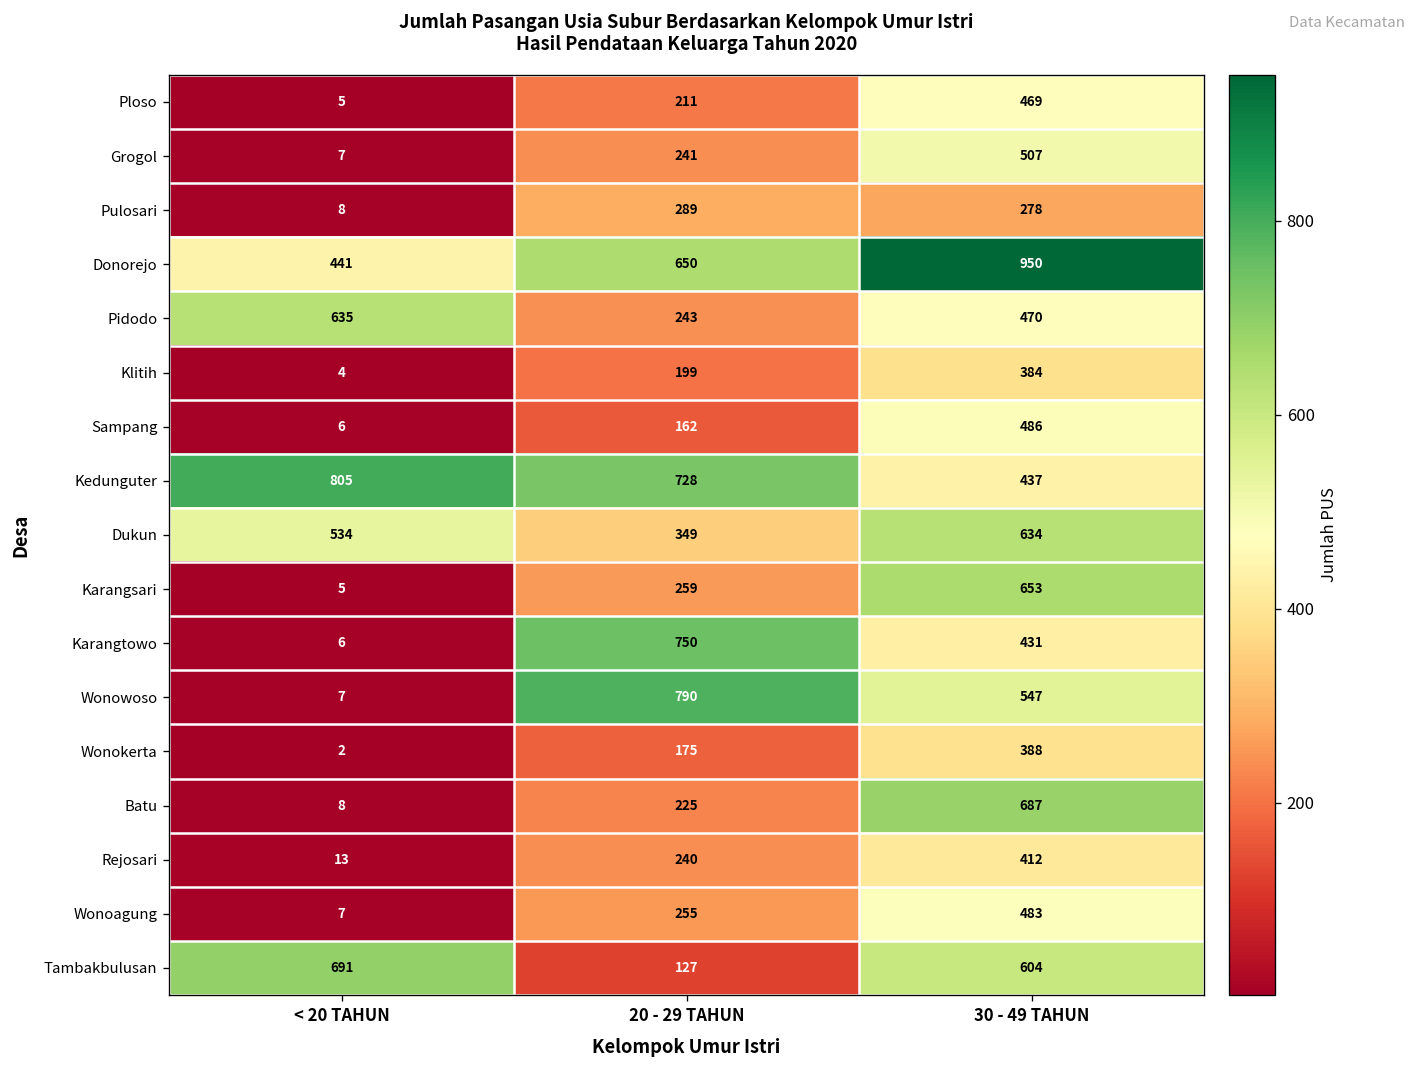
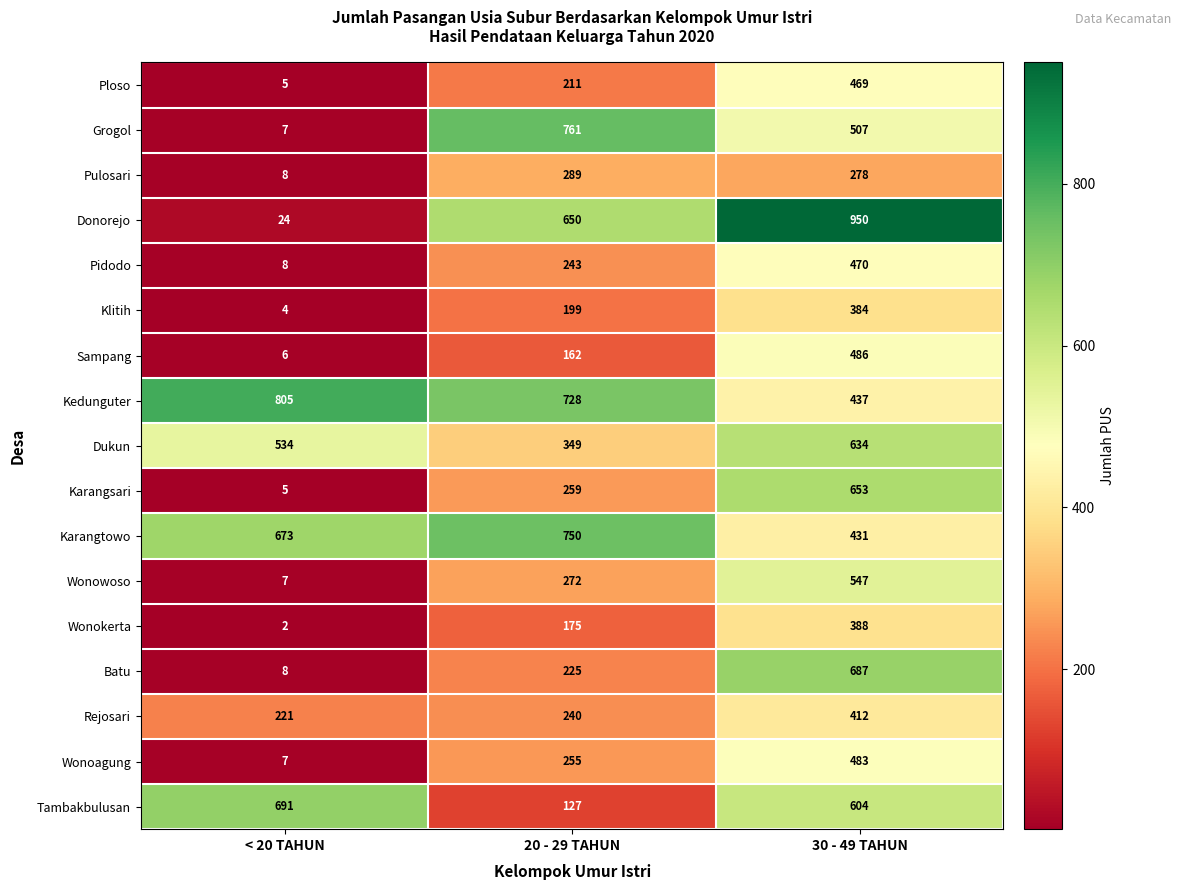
  {
    "Ploso": {
      "< 20 TAHUN": 5,
      "20 - 29 TAHUN": 211,
      "30 - 49 TAHUN": 469
    },
    "Grogol": {
      "< 20 TAHUN": 7,
-     "20 - 29 TAHUN": 241,
+     "20 - 29 TAHUN": 761,
      "30 - 49 TAHUN": 507
    },
    "Pulosari": {
      "< 20 TAHUN": 8,
      "20 - 29 TAHUN": 289,
      "30 - 49 TAHUN": 278
    },
    "Donorejo": {
-     "< 20 TAHUN": 441,
+     "< 20 TAHUN": 24,
      "20 - 29 TAHUN": 650,
      "30 - 49 TAHUN": 950
    },
    "Pidodo": {
-     "< 20 TAHUN": 635,
+     "< 20 TAHUN": 8,
      "20 - 29 TAHUN": 243,
      "30 - 49 TAHUN": 470
    },
    "Klitih": {
      "< 20 TAHUN": 4,
      "20 - 29 TAHUN": 199,
      "30 - 49 TAHUN": 384
    },
    "Sampang": {
      "< 20 TAHUN": 6,
      "20 - 29 TAHUN": 162,
      "30 - 49 TAHUN": 486
    },
    "Kedunguter": {
      "< 20 TAHUN": 805,
      "20 - 29 TAHUN": 728,
      "30 - 49 TAHUN": 437
    },
    "Dukun": {
      "< 20 TAHUN": 534,
      "20 - 29 TAHUN": 349,
      "30 - 49 TAHUN": 634
    },
    "Karangsari": {
      "< 20 TAHUN": 5,
      "20 - 29 TAHUN": 259,
      "30 - 49 TAHUN": 653
    },
    "Karangtowo": {
-     "< 20 TAHUN": 6,
+     "< 20 TAHUN": 673,
      "20 - 29 TAHUN": 750,
      "30 - 49 TAHUN": 431
    },
    "Wonowoso": {
      "< 20 TAHUN": 7,
-     "20 - 29 TAHUN": 790,
+     "20 - 29 TAHUN": 272,
      "30 - 49 TAHUN": 547
    },
    "Wonokerta": {
      "< 20 TAHUN": 2,
      "20 - 29 TAHUN": 175,
      "30 - 49 TAHUN": 388
    },
    "Batu": {
      "< 20 TAHUN": 8,
      "20 - 29 TAHUN": 225,
      "30 - 49 TAHUN": 687
    },
    "Rejosari": {
-     "< 20 TAHUN": 13,
+     "< 20 TAHUN": 221,
      "20 - 29 TAHUN": 240,
      "30 - 49 TAHUN": 412
    },
    "Wonoagung": {
      "< 20 TAHUN": 7,
      "20 - 29 TAHUN": 255,
      "30 - 49 TAHUN": 483
    },
    "Tambakbulusan": {
      "< 20 TAHUN": 691,
      "20 - 29 TAHUN": 127,
      "30 - 49 TAHUN": 604
    }
  }
